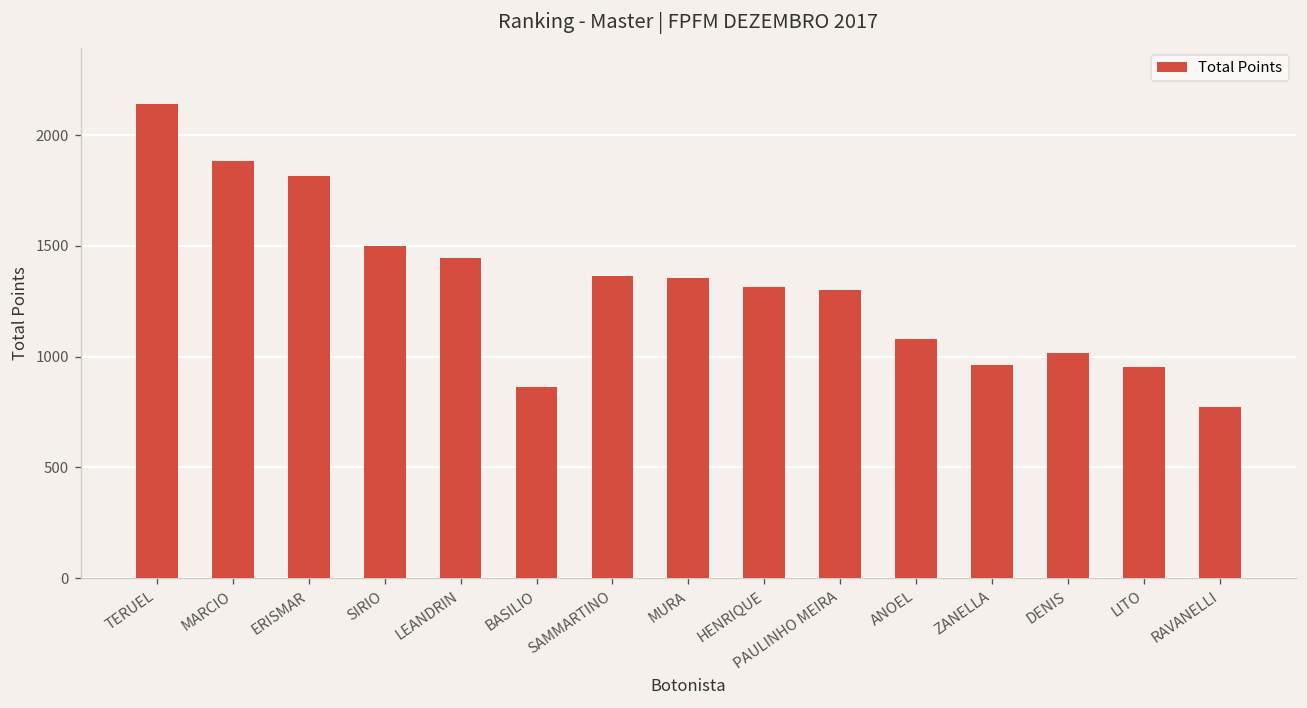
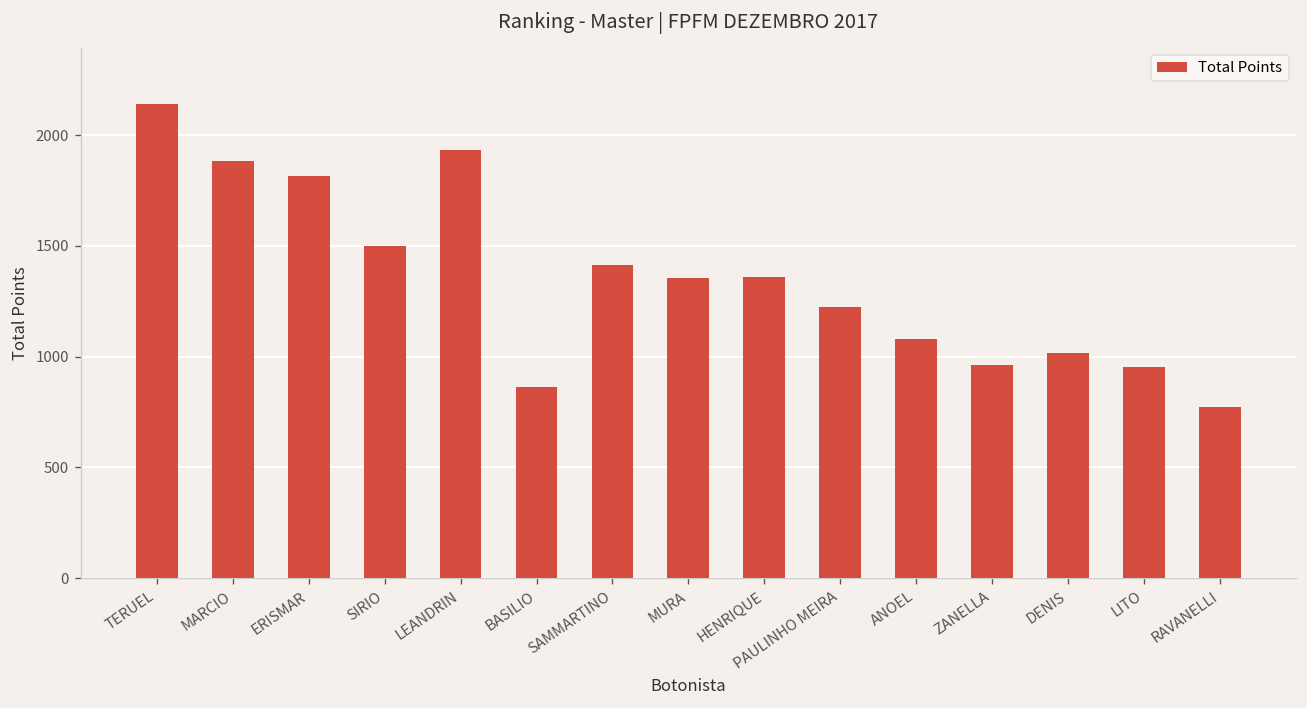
  {
    "TERUEL": 2140,
    "MARCIO": 1880,
    "ERISMAR": 1820,
    "SIRIO": 1500,
-   "LEANDRIN": 1440,
+   "LEANDRIN": 1940,
    "BASILIO": 860,
-   "SAMMARTINO": 1370,
+   "SAMMARTINO": 1420,
    "MURA": 1350,
-   "HENRIQUE": 1310,
-   "PAULINHO MEIRA": 1300,
+   "HENRIQUE": 1360,
+   "PAULINHO MEIRA": 1220,
    "ANOEL": 1080,
    "ZANELLA": 960,
    "DENIS": 1020,
    "LITO": 950,
    "RAVANELLI": 770
  }
